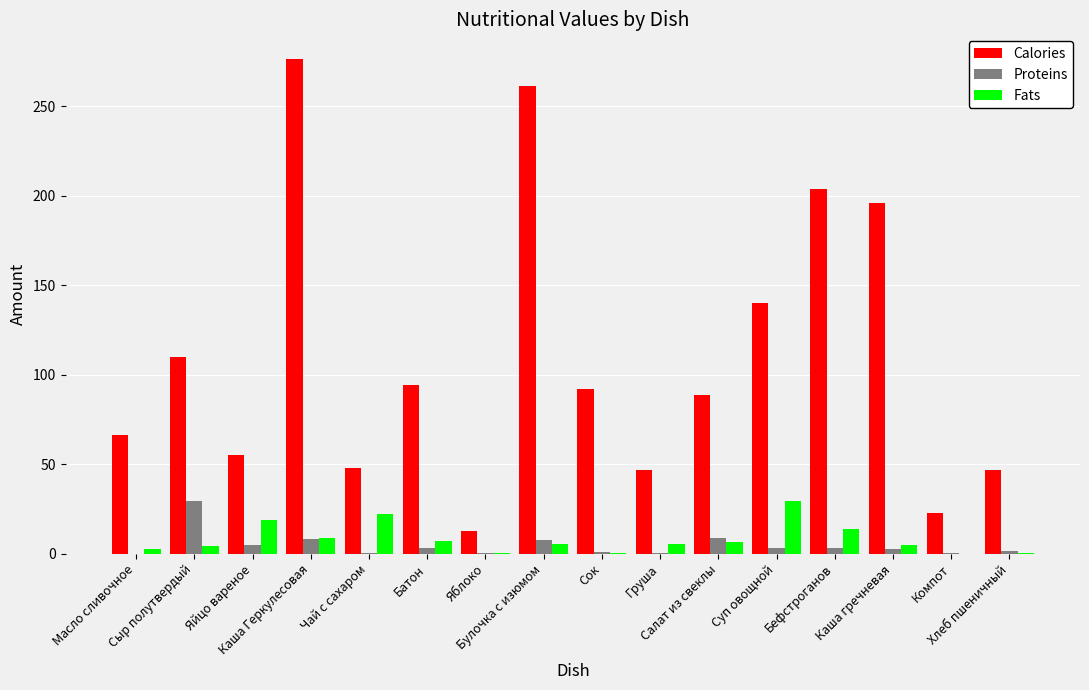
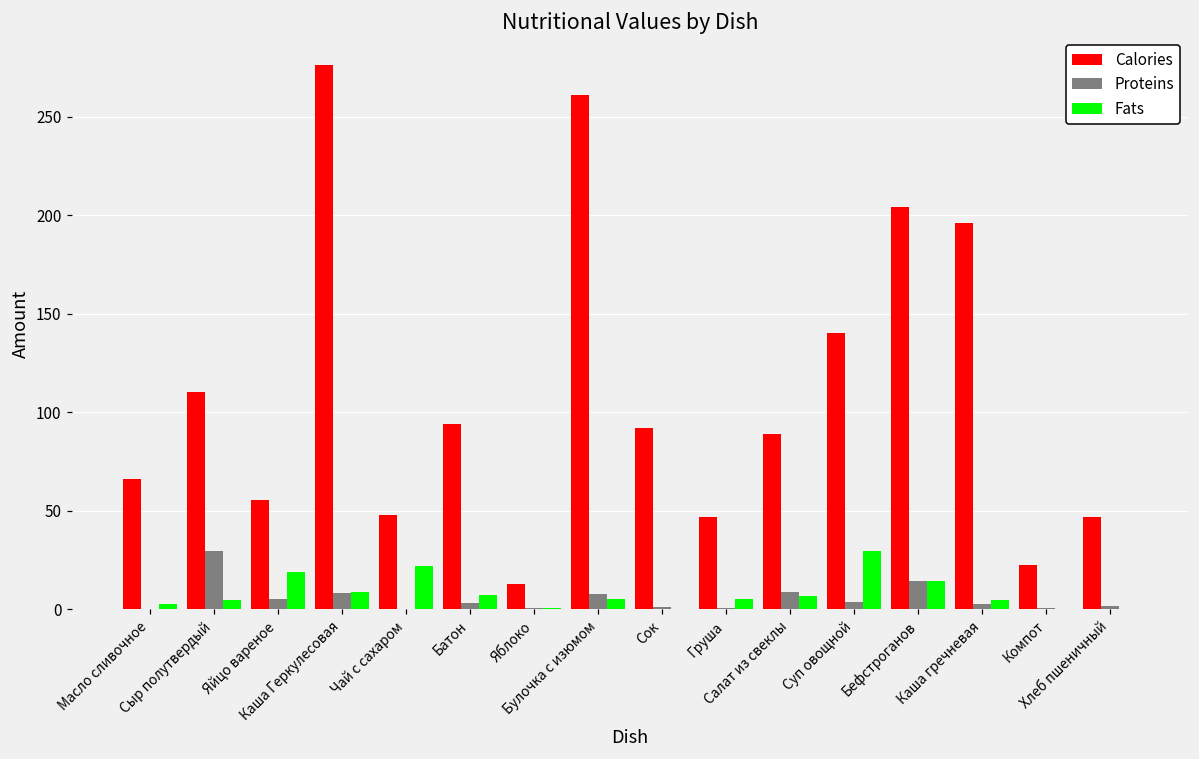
  {
    "Calories": {
      "Масло сливочное": 66,
      "Сыр полутвердый": 110,
      "Яйцо вареное": 55,
      "Каша Геркулесовая": 276,
      "Чай с сахаром": 48,
      "Батон": 94,
      "Яблоко": 13,
      "Булочка с изюмом": 261,
      "Сок": 92,
      "Груша": 47,
      "Салат из свеклы": 89,
      "Суп овощной": 140,
      "Бефстроганов": 204,
      "Каша гречневая": 196,
      "Компот": 23,
      "Хлеб пшеничный": 47
    },
    "Proteins": {
      "Сыр полутвердый": 29,
      "Яйцо вареное": 5,
      "Каша Геркулесовая": 8,
      "Батон": 3,
      "Булочка с изюмом": 8,
      "Салат из свеклы": 9,
      "Суп овощной": 3,
-     "Бефстроганов": 3,
+     "Бефстроганов": 14,
      "Каша гречневая": 2,
      "Хлеб пшеничный": 2
    },
    "Fats": {
      "Масло сливочное": 3,
      "Сыр полутвердый": 4,
      "Яйцо вареное": 19,
      "Каша Геркулесовая": 9,
      "Чай с сахаром": 22,
      "Батон": 7,
      "Булочка с изюмом": 5,
      "Груша": 5,
      "Салат из свеклы": 7,
      "Суп овощной": 30,
      "Бефстроганов": 14,
      "Каша гречневая": 5
    }
  }
